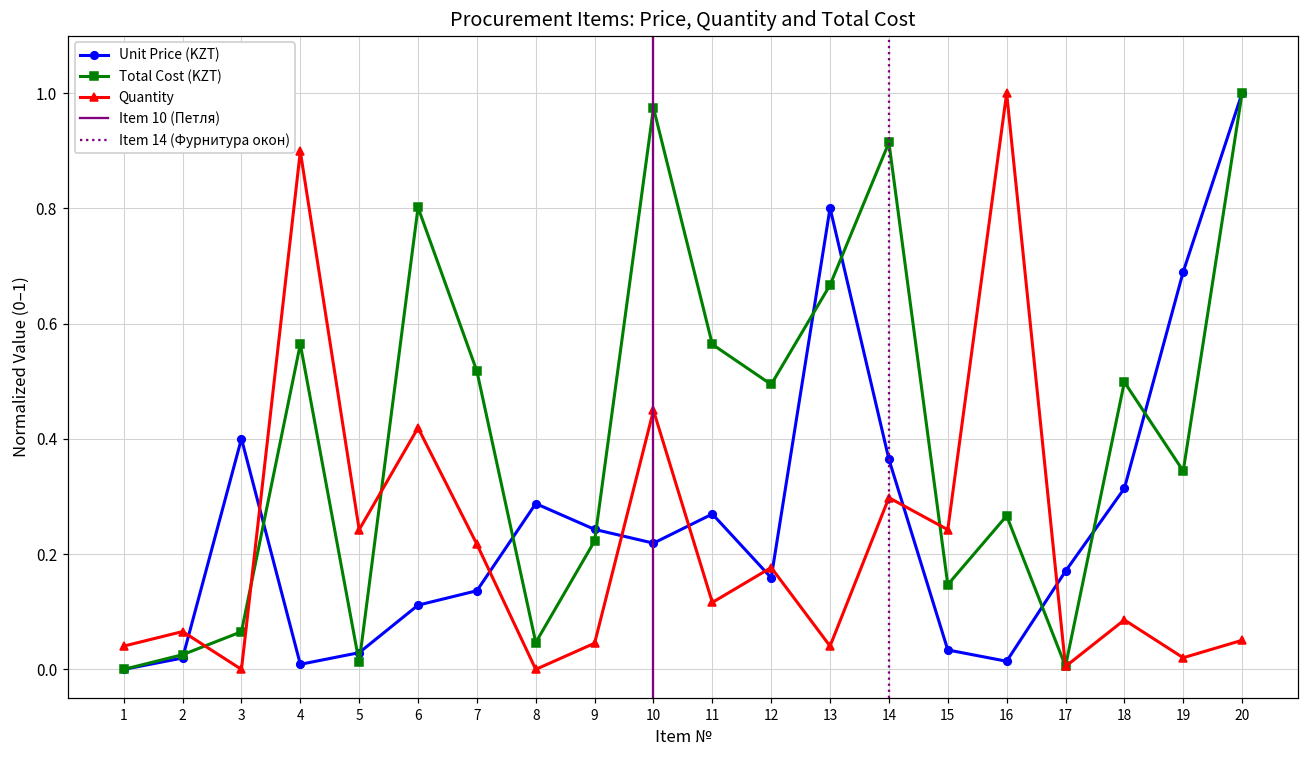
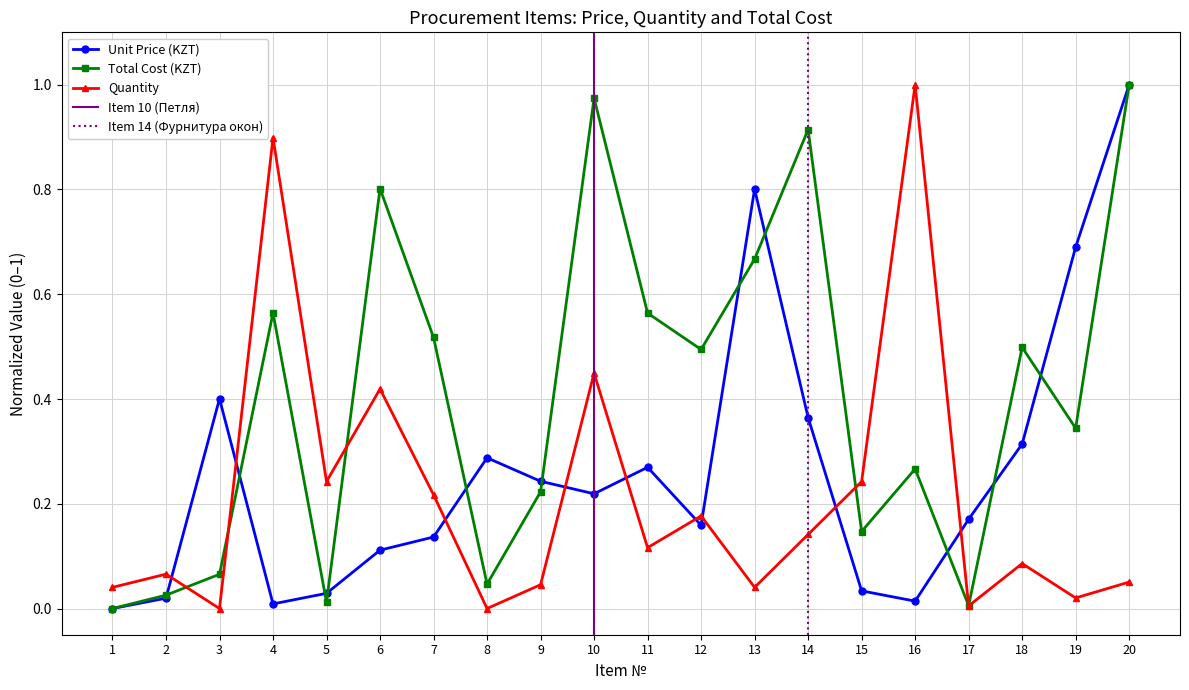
  {
    "Unit Price (KZT)": {
      "2": 0.02,
      "3": 0.40,
      "4": 0.01,
      "5": 0.03,
      "6": 0.11,
      "7": 0.14,
      "8": 0.29,
      "9": 0.24,
      "10": 0.22,
      "11": 0.27,
      "12": 0.16,
      "13": 0.80,
      "14": 0.36,
      "15": 0.03,
      "16": 0.01,
      "17": 0.17,
      "18": 0.31,
      "19": 0.69
    },
    "Total Cost (KZT)": {
      "2": 0.03,
      "3": 0.07,
      "4": 0.56,
      "5": 0.01,
      "6": 0.80,
      "7": 0.52,
      "8": 0.05,
      "9": 0.22,
      "10": 0.97,
      "11": 0.56,
      "12": 0.49,
      "13": 0.67,
      "14": 0.91,
      "15": 0.15,
      "16": 0.27,
      "18": 0.50,
      "19": 0.34
    },
    "Quantity": {
      "1": 0.04,
      "2": 0.07,
      "3": 0.00,
      "4": 0.90,
      "5": 0.24,
      "6": 0.42,
      "7": 0.22,
      "8": 0.00,
      "9": 0.05,
      "10": 0.45,
      "11": 0.12,
      "12": 0.18,
      "13": 0.04,
-     "14": 0.30,
+     "14": 0.14,
      "15": 0.24,
      "16": 1.00,
      "18": 0.09,
      "19": 0.02,
      "20": 0.05
    }
  }
